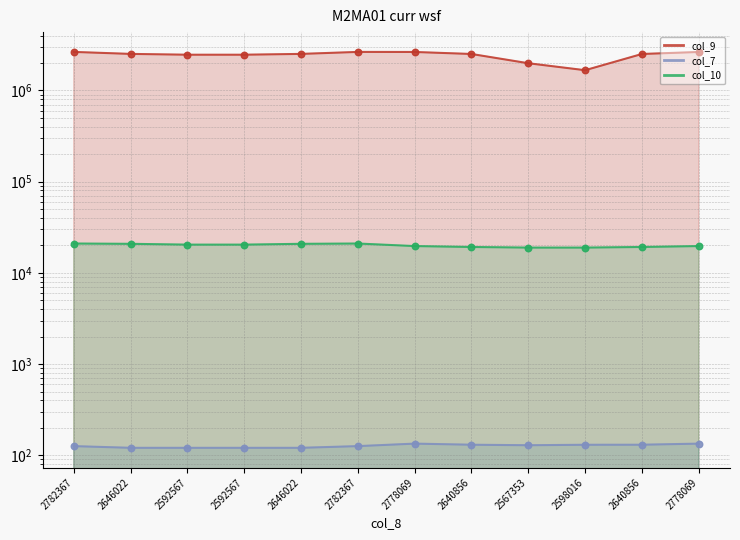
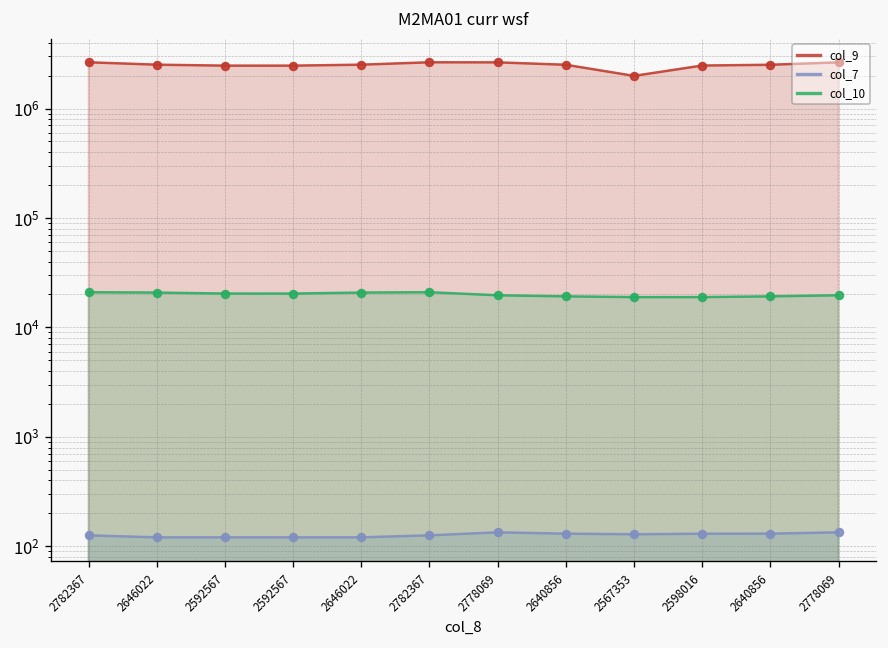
  {
    "col_9": {
      "2567353": 2000000,
-     "2598016": 1700000
+     "2598016": 2500000
    }
  }
